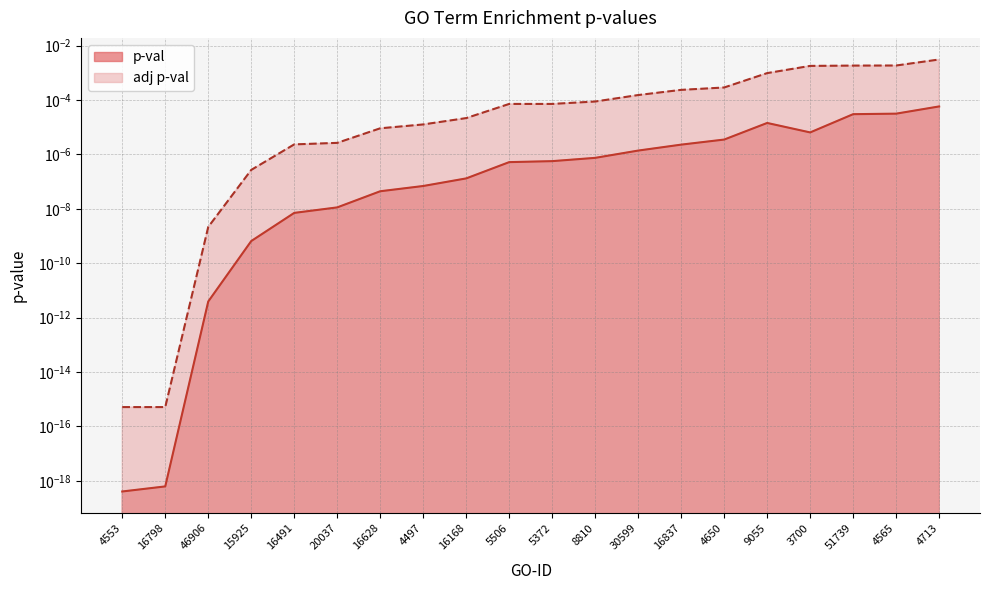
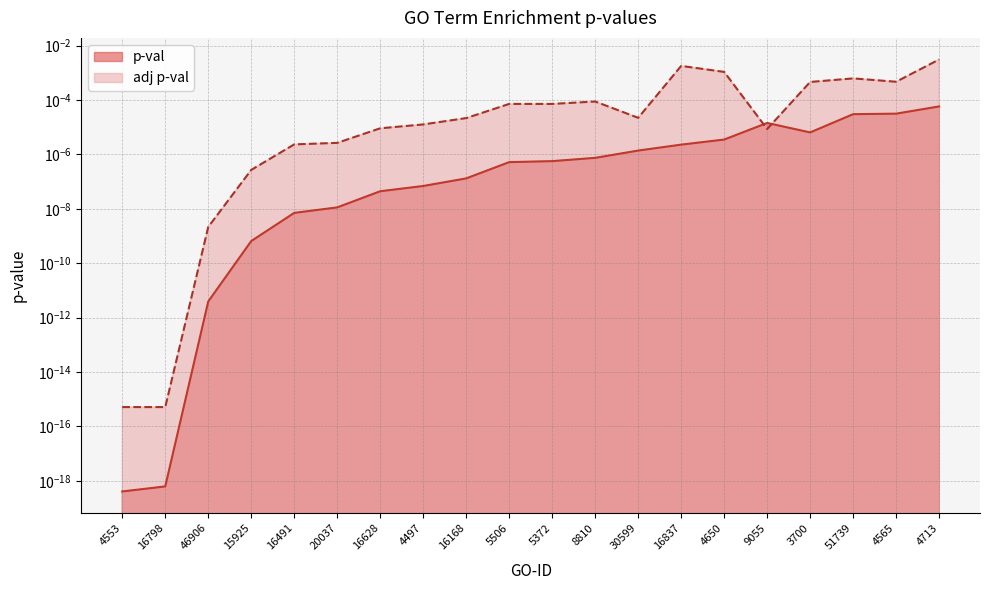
  {
    "p-val": {
      "4553": 0.000000000000,
      "16798": 0.000000000000,
      "46906": 0.000000000004,
      "15925": 0.0000000007,
      "16491": 0.000000007,
      "20037": 0.000000011,
      "16628": 0.00000004,
      "4497": 0.00000007,
      "16168": 0.0000001,
      "5506": 0.0000005,
      "5372": 0.0000006,
      "8810": 0.0000007,
      "30599": 0.000001,
      "16837": 0.000002,
      "4650": 0.000004,
      "9055": 0.00001,
      "3700": 0.000006,
      "51739": 0.00003,
      "4565": 0.00003,
      "4713": 0.00006
    },
    "adj p-val": {
      "4553": 0.000000000000,
      "16798": 0.000000000000,
      "46906": 0.000000002,
      "15925": 0.0000003,
      "16491": 0.000002,
      "20037": 0.000003,
      "16628": 0.000009,
      "4497": 0.00001,
      "16168": 0.00002,
      "5506": 0.00007,
      "5372": 0.00007,
      "8810": 0.00009,
-     "30599": 0.0002,
-     "16837": 0.0002,
-     "4650": 0.0003,
-     "9055": 0.0010,
-     "3700": 0.002,
-     "51739": 0.002,
-     "4565": 0.002,
+     "30599": 0.00002,
+     "16837": 0.002,
+     "4650": 0.0011,
+     "9055": 0.000009,
+     "3700": 0.0005,
+     "51739": 0.0006,
+     "4565": 0.0005,
      "4713": 0.003
    }
  }
